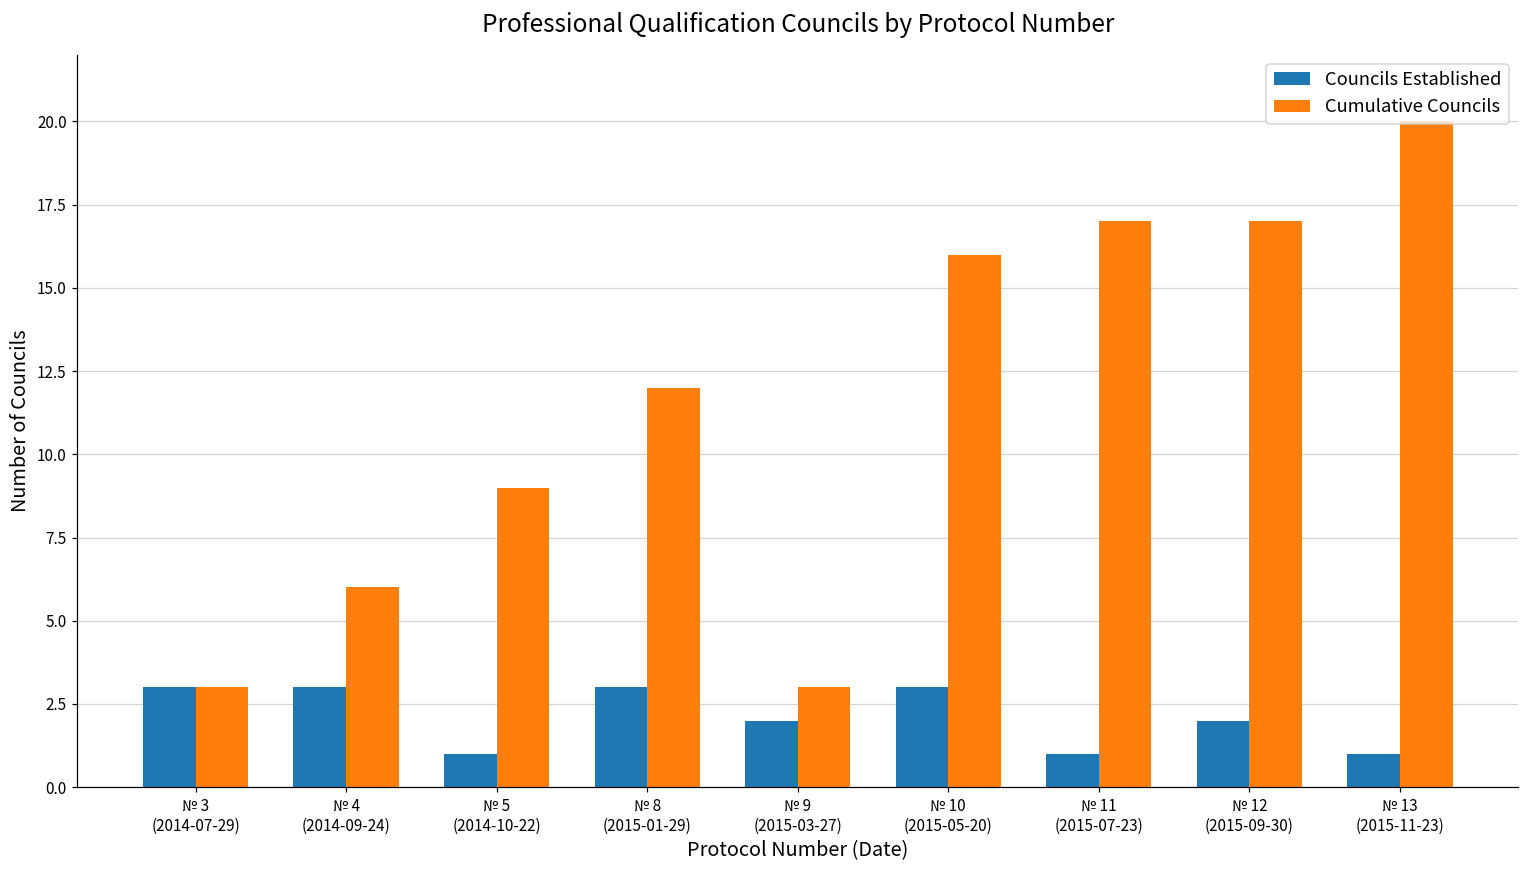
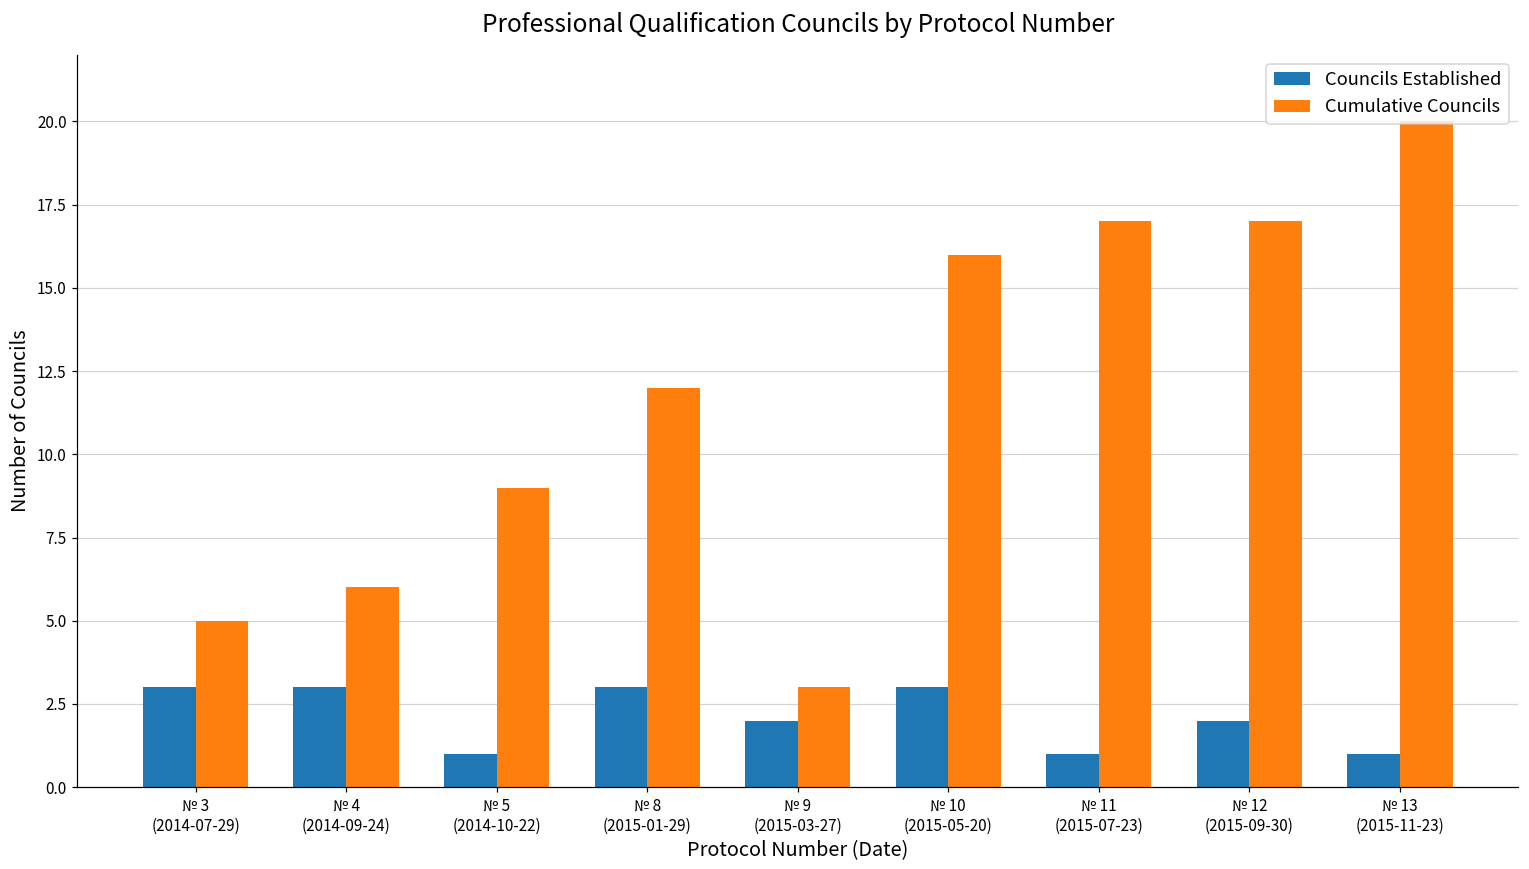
  {
    "Councils Established": {
      "№ 3 (2014-07-29)": 3,
      "№ 4 (2014-09-24)": 3,
      "№ 5 (2014-10-22)": 1,
      "№ 8 (2015-01-29)": 3,
      "№ 9 (2015-03-27)": 2,
      "№ 10 (2015-05-20)": 3,
      "№ 11 (2015-07-23)": 1,
      "№ 12 (2015-09-30)": 2,
      "№ 13 (2015-11-23)": 1
    },
    "Cumulative Councils": {
-     "№ 3 (2014-07-29)": 3,
+     "№ 3 (2014-07-29)": 5,
      "№ 4 (2014-09-24)": 6,
      "№ 5 (2014-10-22)": 9,
      "№ 8 (2015-01-29)": 12,
      "№ 9 (2015-03-27)": 3,
      "№ 10 (2015-05-20)": 16,
      "№ 11 (2015-07-23)": 17,
      "№ 12 (2015-09-30)": 17
    }
  }
